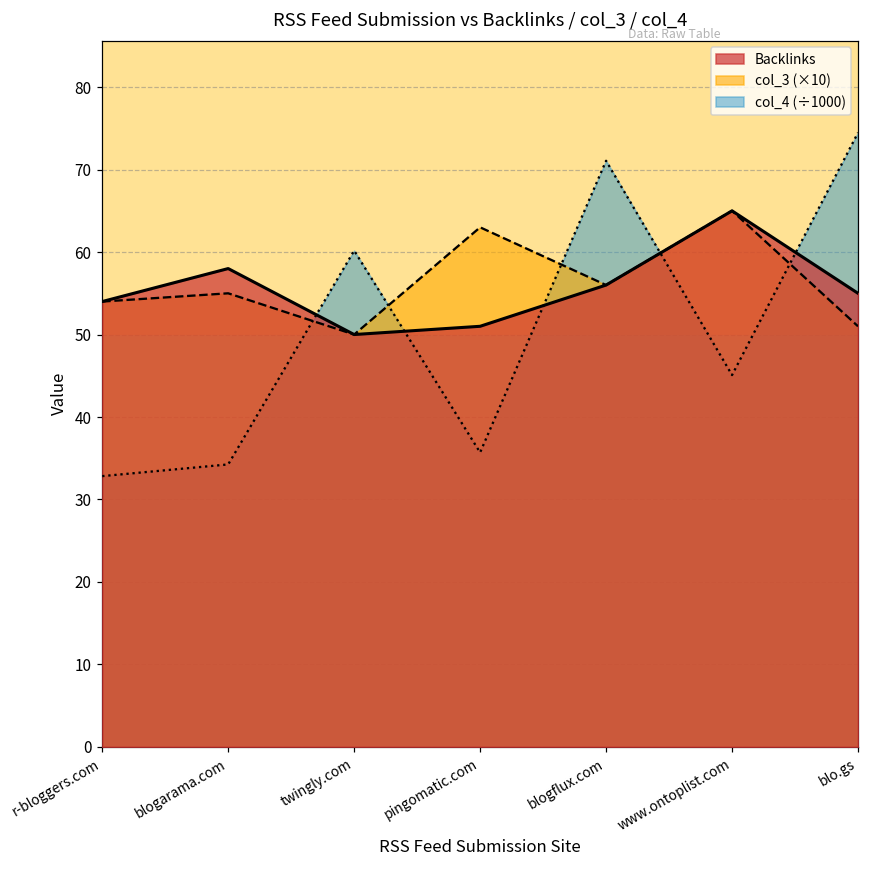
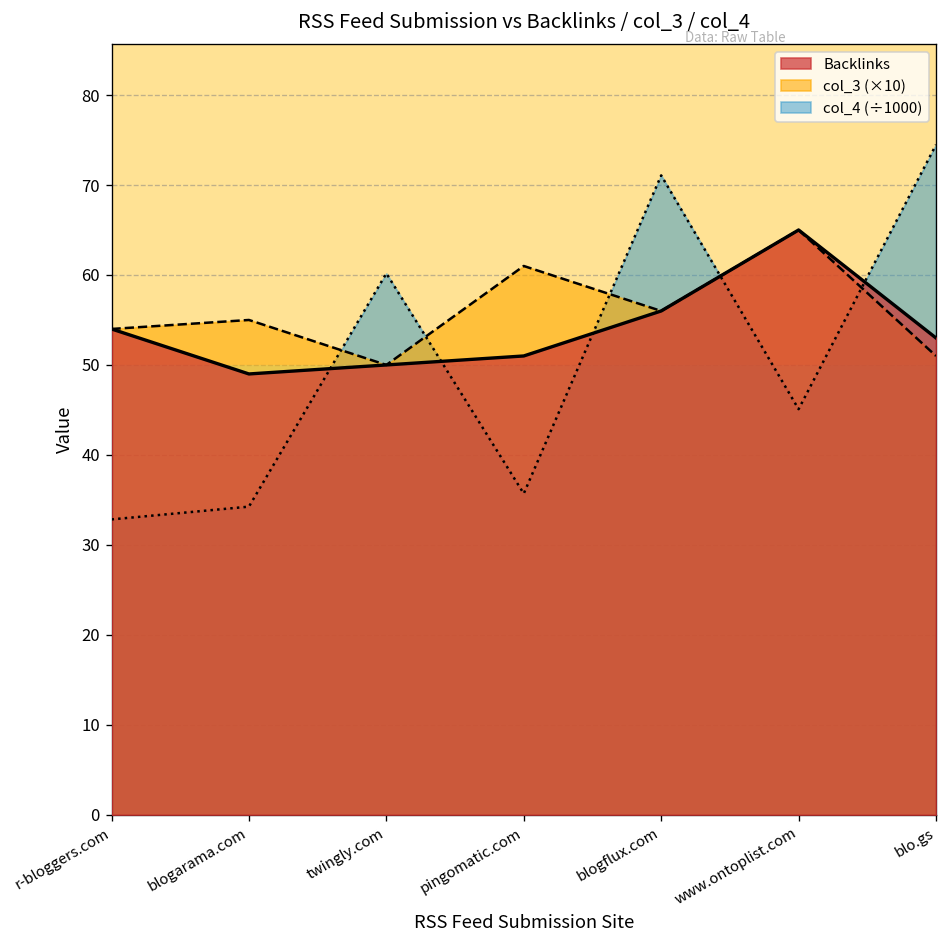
  {
    "Backlinks": {
-     "blogarama.com": 58,
+     "blogarama.com": 49,
      "pingomatic.com": 51,
-     "blo.gs": 55
+     "blo.gs": 53
    },
    "col_3 (×10)": {
      "blogarama.com": 55,
-     "pingomatic.com": 63,
+     "pingomatic.com": 61,
      "blo.gs": 51
    },
    "col_4 (÷1000)": {
      "r-bloggers.com": 33,
      "blogarama.com": 34,
      "twingly.com": 60,
      "pingomatic.com": 36,
      "blogflux.com": 71,
      "www.ontoplist.com": 45,
      "blo.gs": 74
    }
  }
